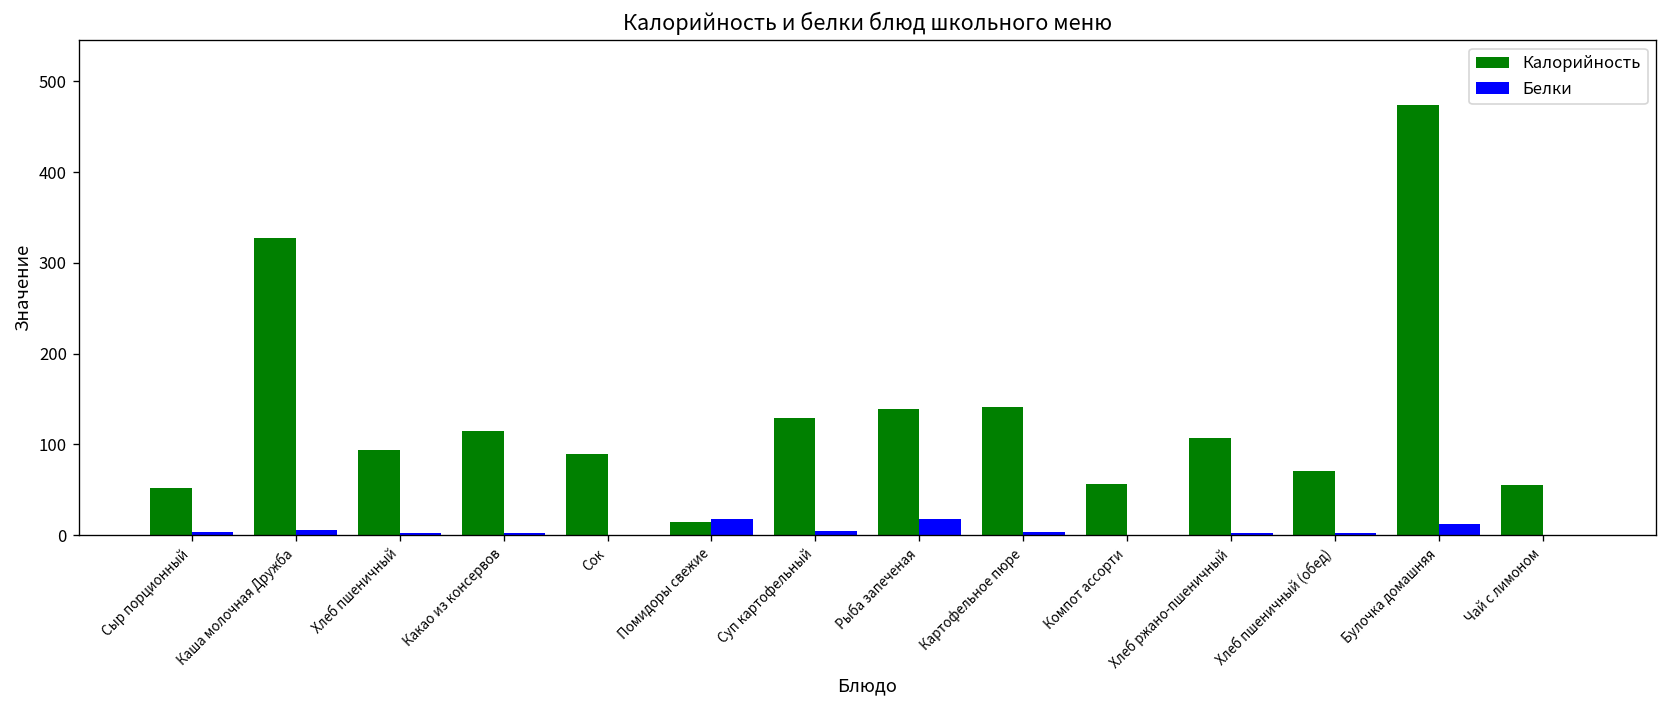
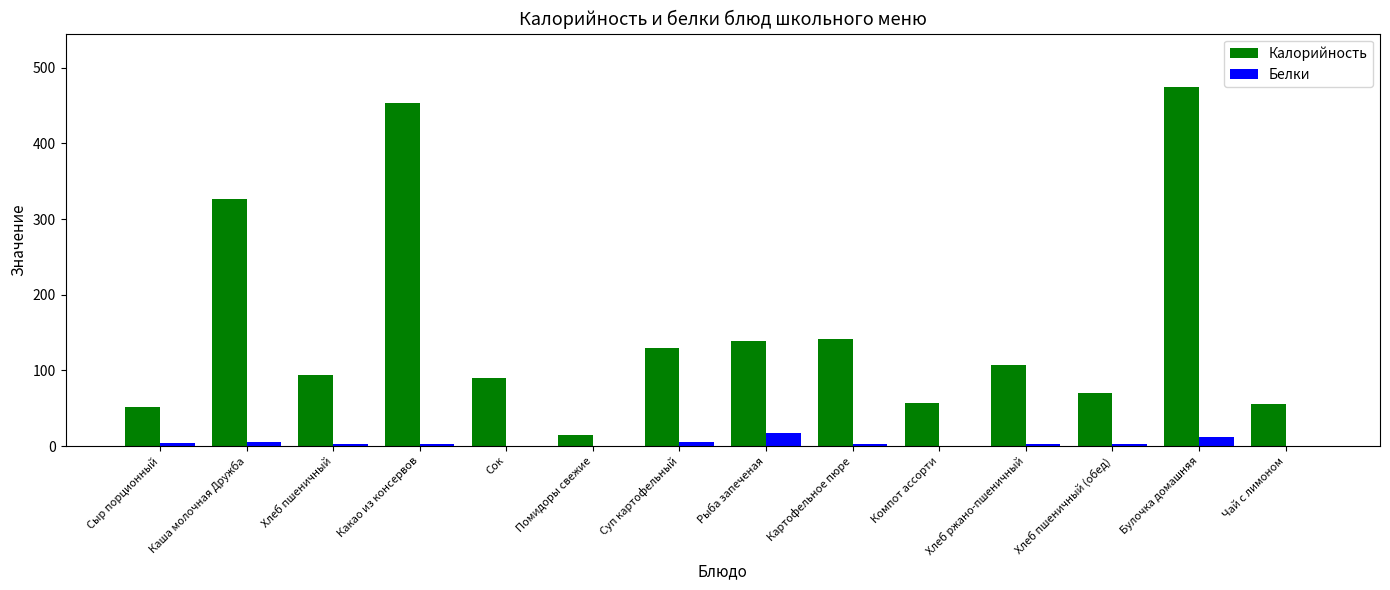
  {
    "Калорийность": {
      "Сыр порционный": 50,
      "Каша молочная Дружба": 330,
      "Хлеб пшеничный": 90,
-     "Какао из консервов": 110,
+     "Какао из консервов": 450,
      "Сок": 90,
      "Помидоры свежие": 10,
      "Суп картофельный": 130,
      "Рыба запеченая": 140,
      "Картофельное пюре": 140,
      "Компот ассорти": 60,
      "Хлеб ржано-пшеничный": 110,
      "Хлеб пшеничный (обед)": 70,
      "Булочка домашняя": 470,
      "Чай с лимоном": 60
    },
    "Белки": {
      "Сыр порционный": 0,
      "Каша молочная Дружба": 10,
      "Сок": 0,
-     "Помидоры свежие": 20,
+     "Помидоры свежие": 0,
      "Суп картофельный": 10,
      "Рыба запеченая": 20,
      "Булочка домашняя": 10,
      "Чай с лимоном": 0
    }
  }
